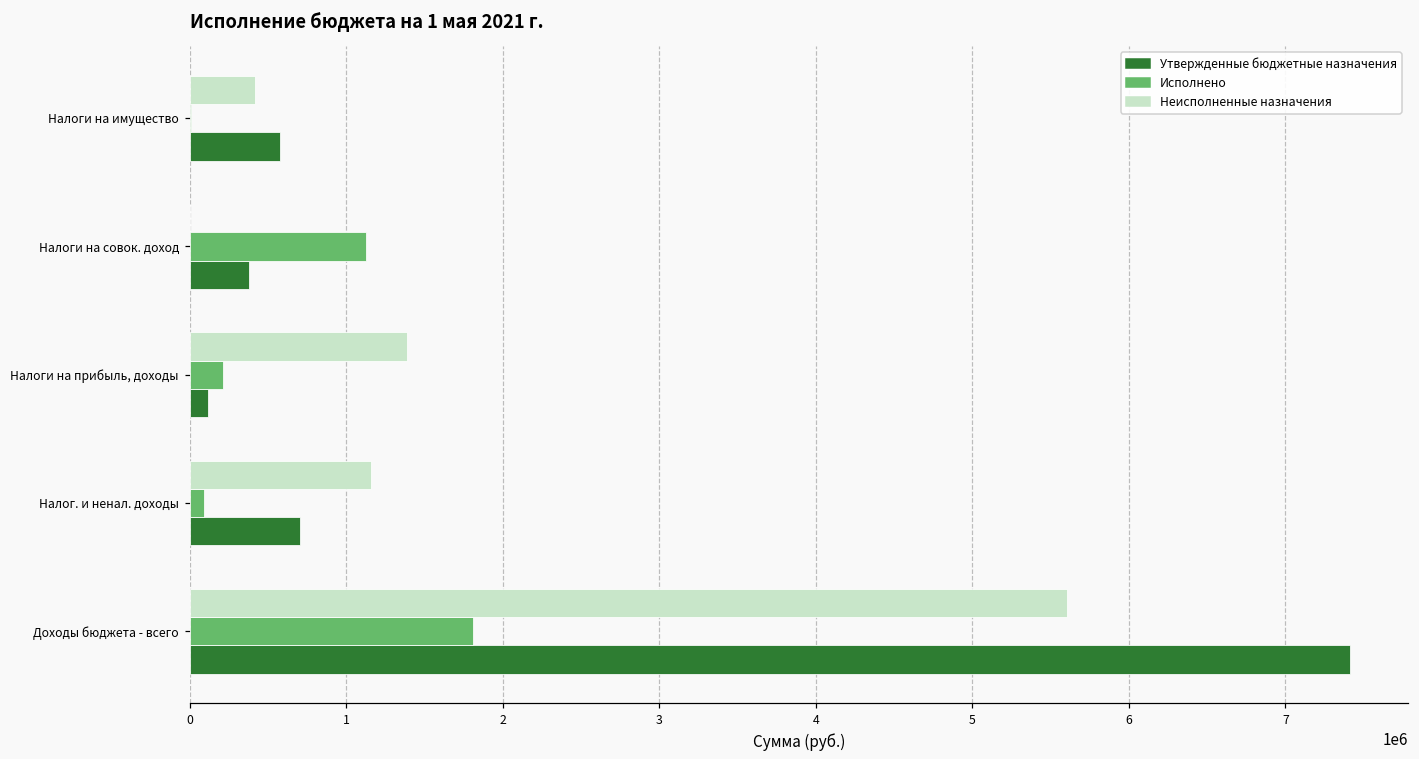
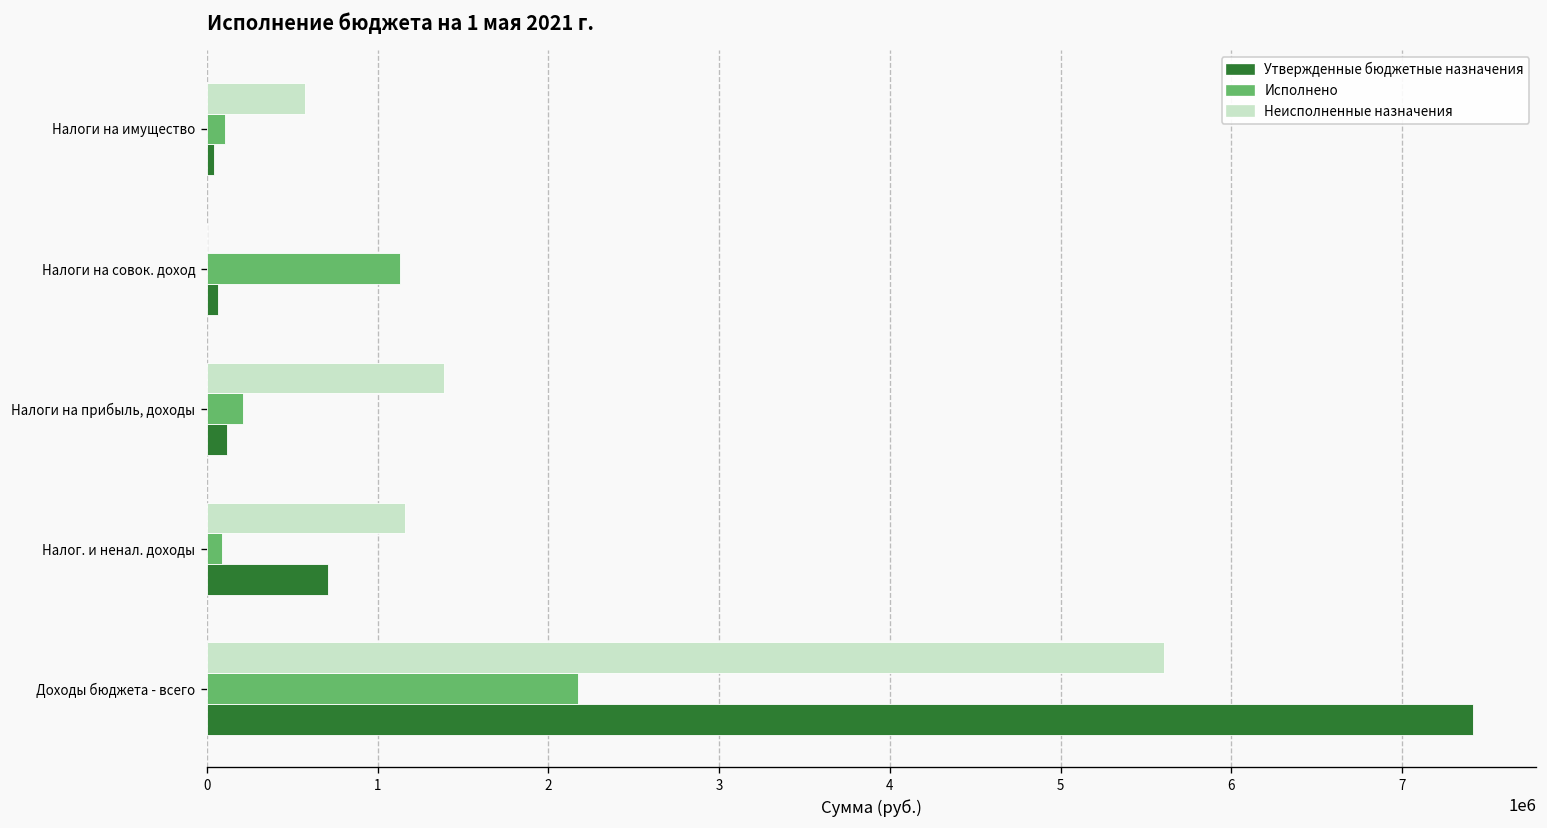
  {
    "Утвержденные бюджетные назначения": {
-     "Налоги на имущество": 580000,
-     "Налоги на совок. доход": 380000,
+     "Налоги на имущество": 40000,
+     "Налоги на совок. доход": 60000,
      "Налоги на прибыль, доходы": 120000,
      "Налог. и ненал. доходы": 710000,
      "Доходы бюджета - всего": 7410000
    },
    "Исполнено": {
-     "Налоги на имущество": 10000,
+     "Налоги на имущество": 100000,
      "Налоги на совок. доход": 1130000,
      "Налоги на прибыль, доходы": 210000,
      "Налог. и ненал. доходы": 90000,
-     "Доходы бюджета - всего": 1810000
+     "Доходы бюджета - всего": 2180000
    },
    "Неисполненные назначения": {
-     "Налоги на имущество": 420000,
+     "Налоги на имущество": 570000,
      "Налоги на прибыль, доходы": 1390000,
      "Налог. и ненал. доходы": 1160000,
      "Доходы бюджета - всего": 5600000
    }
  }
